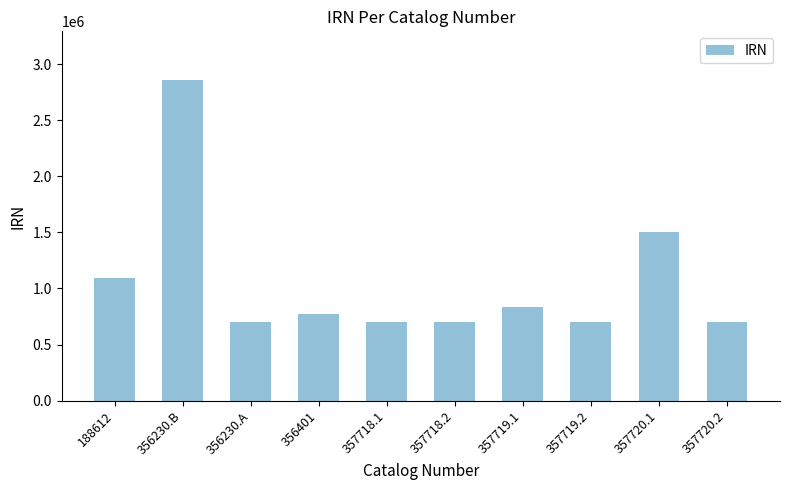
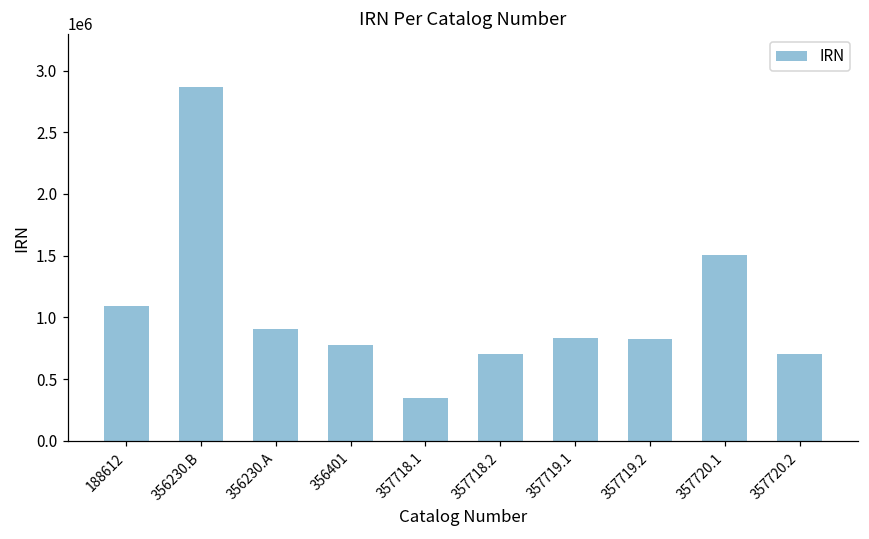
  {
    "188612": 1090000,
    "356230.B": 2860000,
-   "356230.A": 700000,
+   "356230.A": 910000,
    "356401": 770000,
-   "357718.1": 700000,
+   "357718.1": 350000,
    "357718.2": 700000,
    "357719.1": 830000,
-   "357719.2": 700000,
+   "357719.2": 830000,
    "357720.1": 1500000,
    "357720.2": 700000
  }
